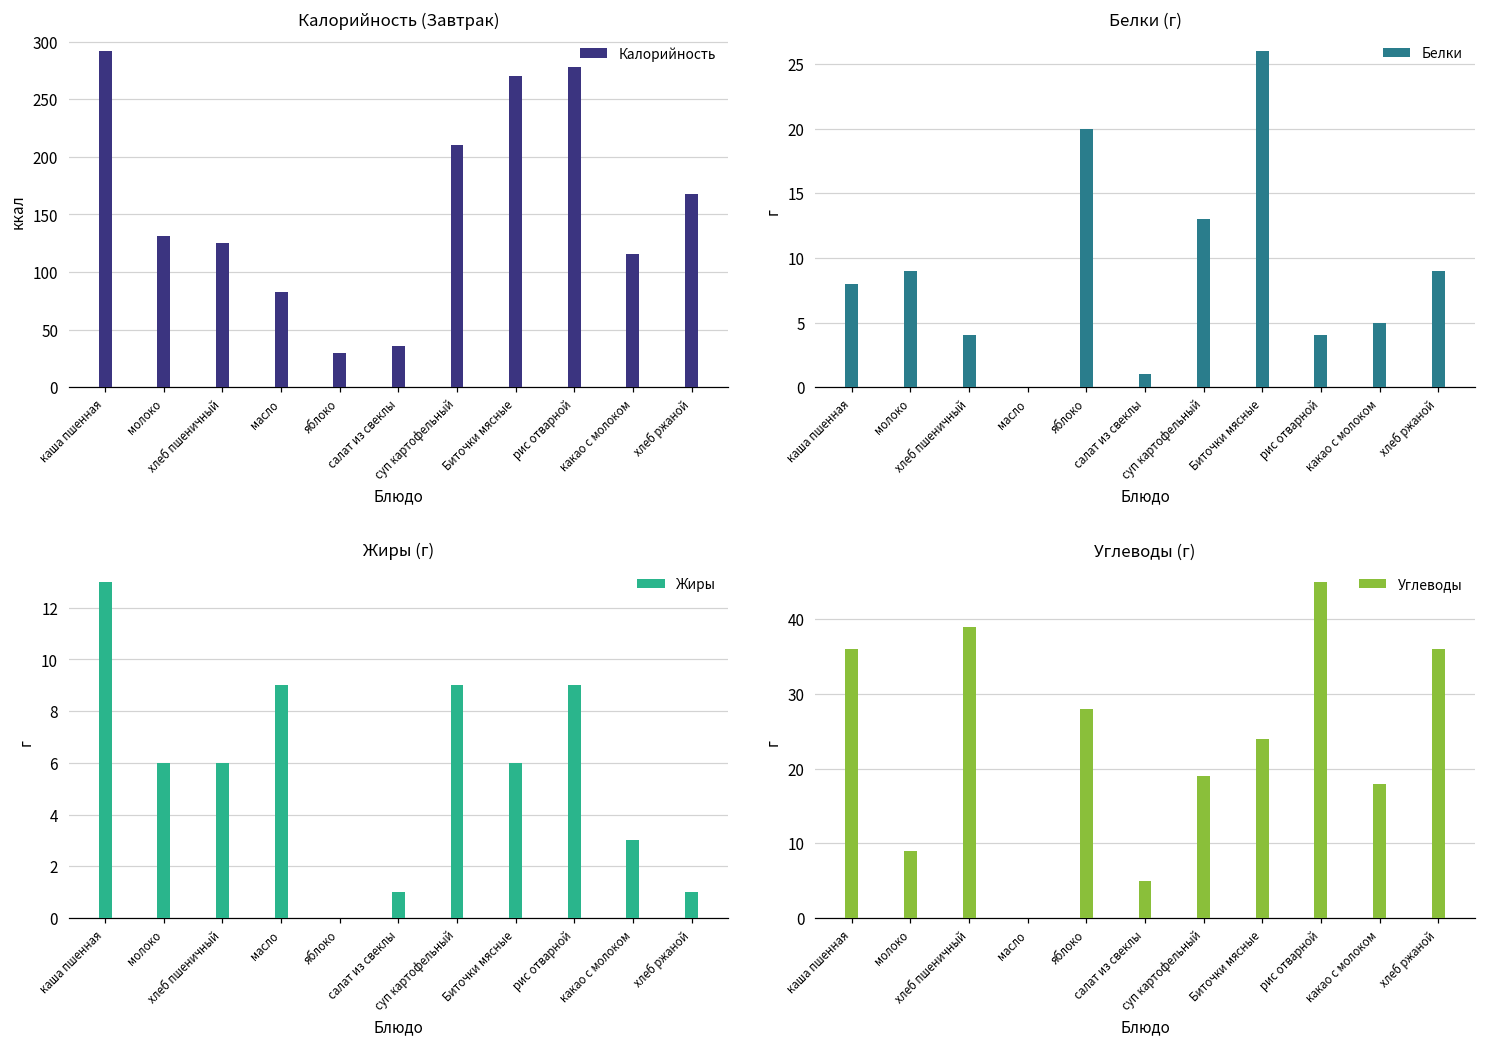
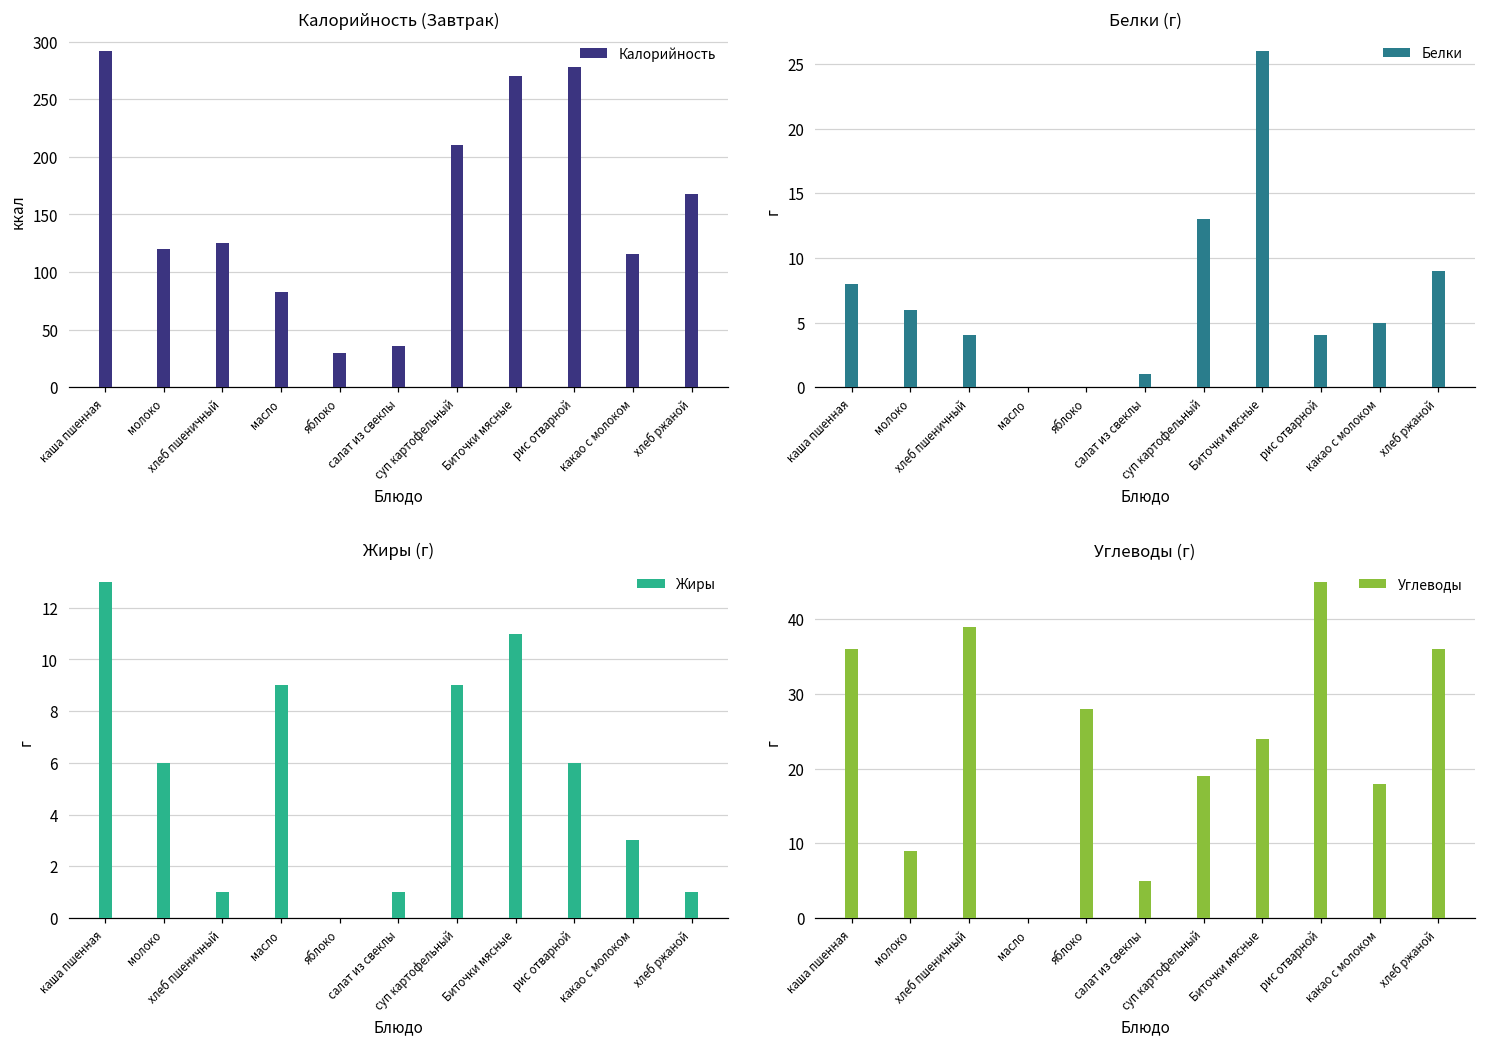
  {
    "Калорийность (Завтрак)": {
      "каша пшенная": 292,
-     "молоко": 131,
+     "молоко": 120,
      "хлеб пшеничный": 125,
      "масло": 83,
      "яблоко": 30,
      "салат из свеклы": 36,
      "суп картофельный": 210,
      "Биточки мясные": 270,
      "рис отварной": 278,
      "какао с молоком": 116,
      "хлеб ржаной": 168
    },
    "Белки (г)": {
      "каша пшенная": 8,
-     "молоко": 9,
+     "молоко": 6,
      "хлеб пшеничный": 4,
      "масло": 0,
-     "яблоко": 20,
+     "яблоко": 0,
      "салат из свеклы": 1,
      "суп картофельный": 13,
      "Биточки мясные": 26,
      "рис отварной": 4,
      "какао с молоком": 5,
      "хлеб ржаной": 9
    },
    "Жиры (г)": {
      "каша пшенная": 13,
      "молоко": 6,
-     "хлеб пшеничный": 6,
+     "хлеб пшеничный": 1,
      "масло": 9,
      "яблоко": 0,
      "салат из свеклы": 1,
      "суп картофельный": 9,
-     "Биточки мясные": 6,
-     "рис отварной": 9,
+     "Биточки мясные": 11,
+     "рис отварной": 6,
      "какао с молоком": 3,
      "хлеб ржаной": 1
    },
    "Углеводы (г)": {
      "каша пшенная": 36,
      "молоко": 9,
      "хлеб пшеничный": 39,
      "масло": 0,
      "яблоко": 28,
      "салат из свеклы": 5,
      "суп картофельный": 19,
      "Биточки мясные": 24,
      "рис отварной": 45,
      "какао с молоком": 18,
      "хлеб ржаной": 36
    }
  }
